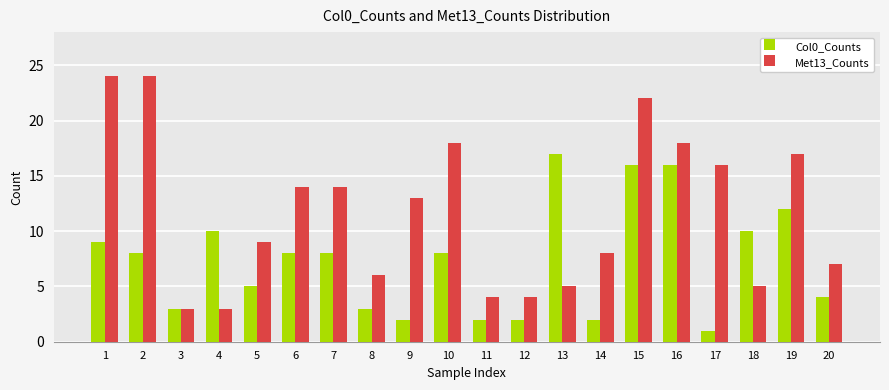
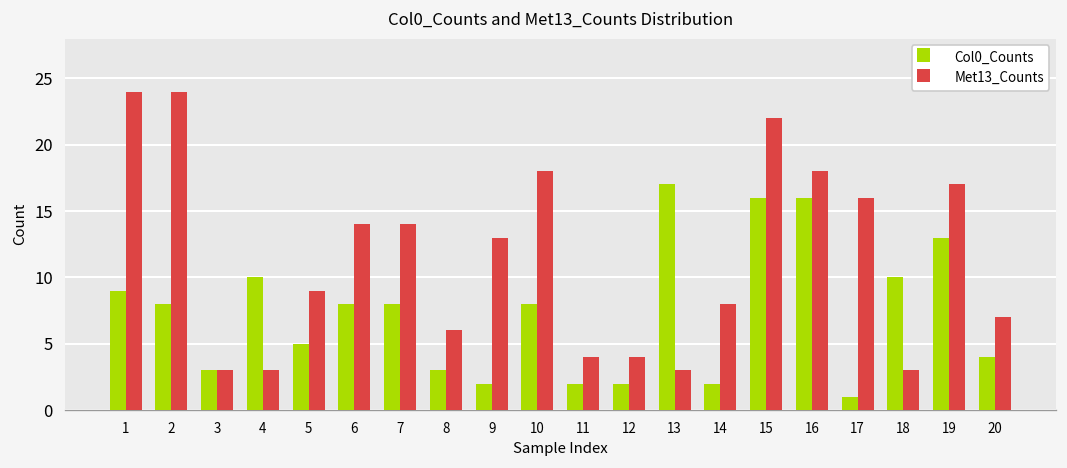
  {
    "Col0_Counts": {
      "1": 9,
      "2": 8,
      "3": 3,
      "4": 10,
      "5": 5,
      "6": 8,
      "7": 8,
      "8": 3,
      "9": 2,
      "10": 8,
      "11": 2,
      "12": 2,
      "13": 17,
      "14": 2,
      "15": 16,
      "16": 16,
      "17": 1,
      "18": 10,
-     "19": 12,
+     "19": 13,
      "20": 4
    },
    "Met13_Counts": {
      "1": 24,
      "2": 24,
      "3": 3,
      "4": 3,
      "5": 9,
      "6": 14,
      "7": 14,
      "8": 6,
      "9": 13,
      "10": 18,
      "11": 4,
      "12": 4,
-     "13": 5,
+     "13": 3,
      "14": 8,
      "15": 22,
      "16": 18,
      "17": 16,
-     "18": 5,
+     "18": 3,
      "19": 17,
      "20": 7
    }
  }
